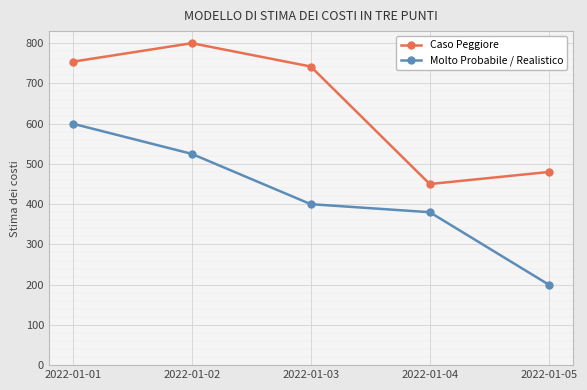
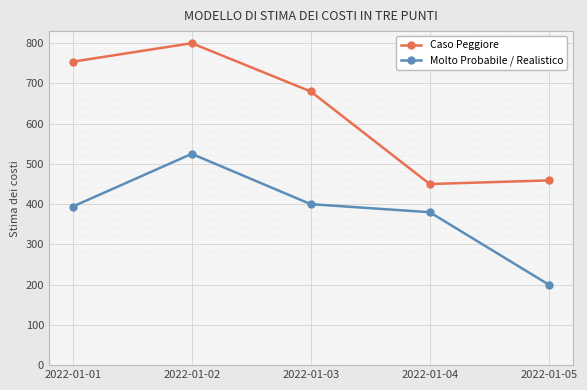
  {
    "Caso Peggiore": {
      "2022-01-01": 750,
      "2022-01-02": 800,
-     "2022-01-03": 740,
+     "2022-01-03": 680,
      "2022-01-04": 450,
-     "2022-01-05": 480
+     "2022-01-05": 460
    },
    "Molto Probabile / Realistico": {
-     "2022-01-01": 600,
+     "2022-01-01": 390,
      "2022-01-02": 530,
      "2022-01-03": 400,
      "2022-01-04": 380,
      "2022-01-05": 200
    }
  }
